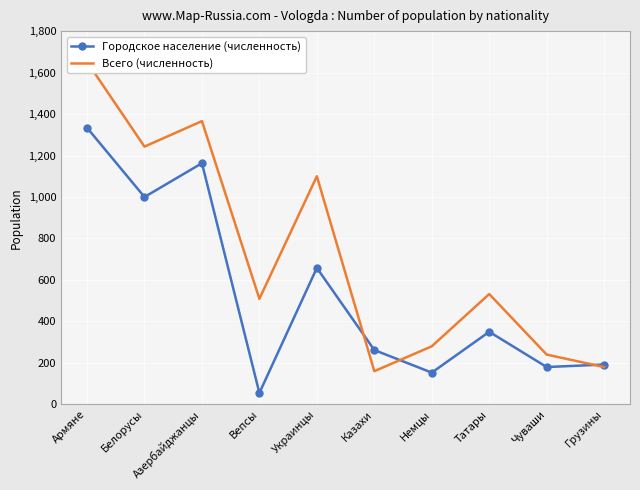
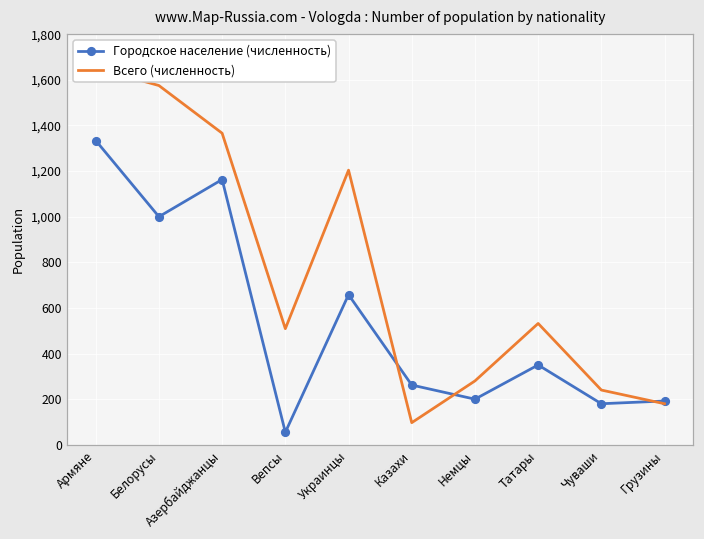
  {
    "Городское население (численность)": {
      "Армяне": "1,330",
      "Белорусы": "1,000",
      "Азербайджанцы": "1,160",
      "Вепсы": "60",
      "Украинцы": "660",
      "Казахи": "260",
-     "Немцы": "150",
+     "Немцы": "200",
      "Татары": "350",
      "Чуваши": "180"
    },
    "Всего (численность)": {
-     "Белорусы": "1,240",
+     "Белорусы": "1,580",
      "Азербайджанцы": "1,370",
      "Вепсы": "510",
-     "Украинцы": "1,100",
-     "Казахи": "160",
+     "Украинцы": "1,200",
+     "Казахи": "100",
      "Немцы": "280",
      "Татары": "530",
      "Чуваши": "240"
    }
  }
